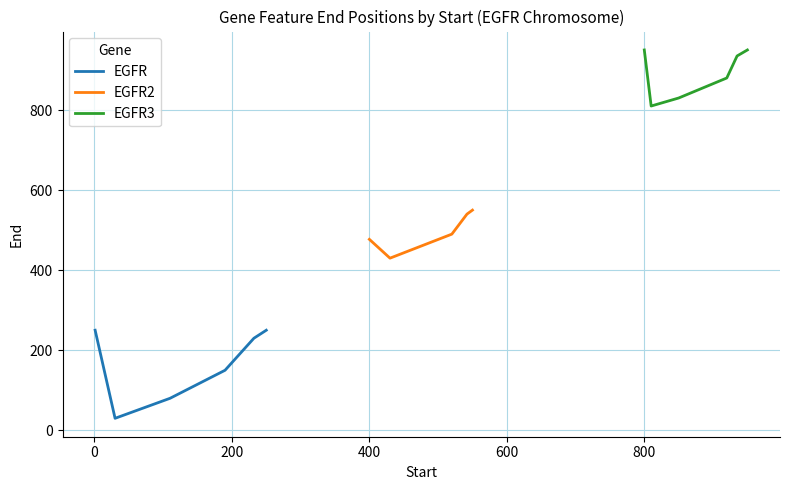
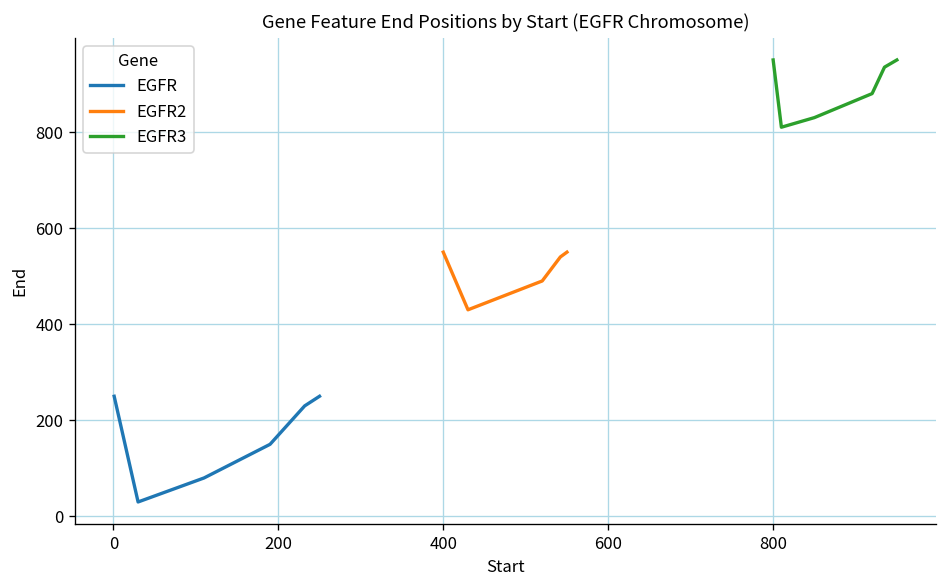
  {
    "EGFR2": {
-     "400": 480
+     "400": 550
    },
    "EGFR3": {
      "800": 950
    }
  }
